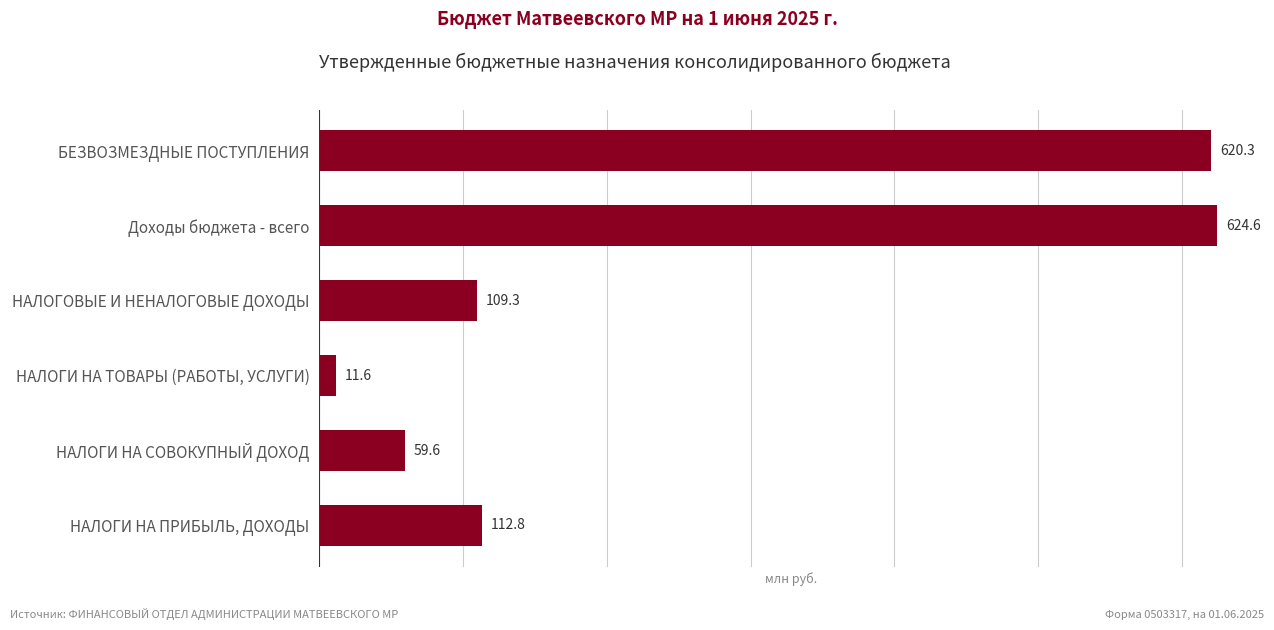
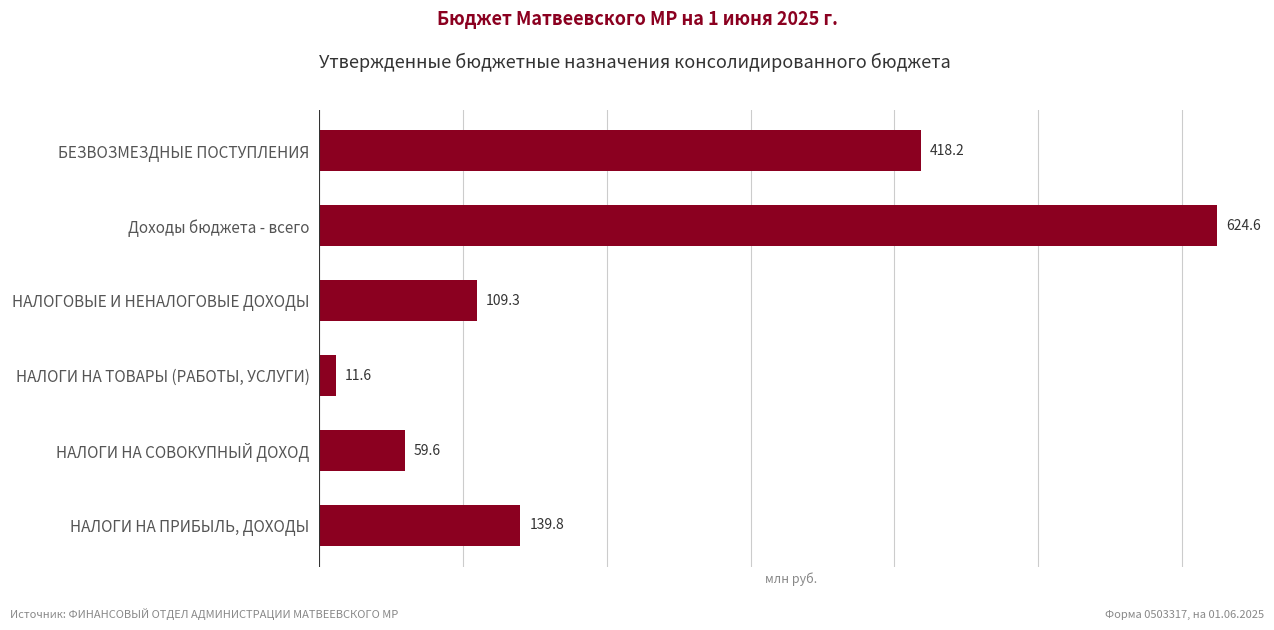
  {
-   "БЕЗВОЗМЕЗДНЫЕ ПОСТУПЛЕНИЯ": 620.3,
+   "БЕЗВОЗМЕЗДНЫЕ ПОСТУПЛЕНИЯ": 418.2,
    "Доходы бюджета - всего": 624.6,
    "НАЛОГОВЫЕ И НЕНАЛОГОВЫЕ ДОХОДЫ": 109.3,
    "НАЛОГИ НА ТОВАРЫ (РАБОТЫ, УСЛУГИ)": 11.6,
    "НАЛОГИ НА СОВОКУПНЫЙ ДОХОД": 59.6,
-   "НАЛОГИ НА ПРИБЫЛЬ, ДОХОДЫ": 112.8
+   "НАЛОГИ НА ПРИБЫЛЬ, ДОХОДЫ": 139.8
  }
